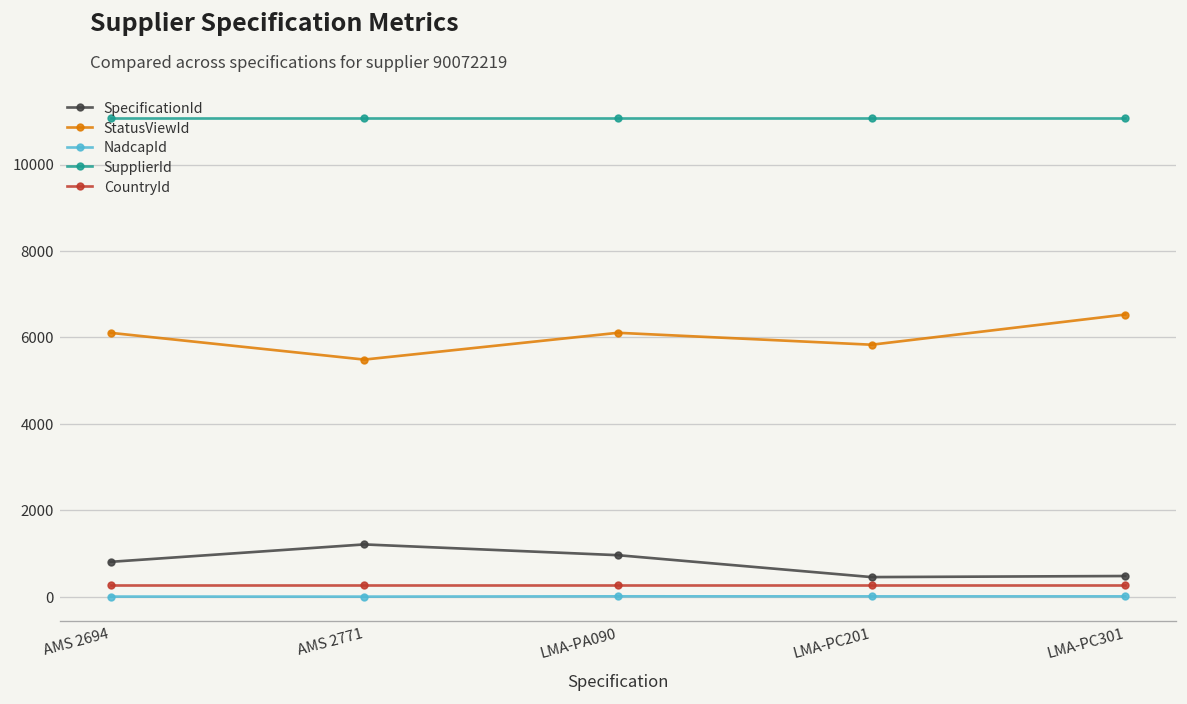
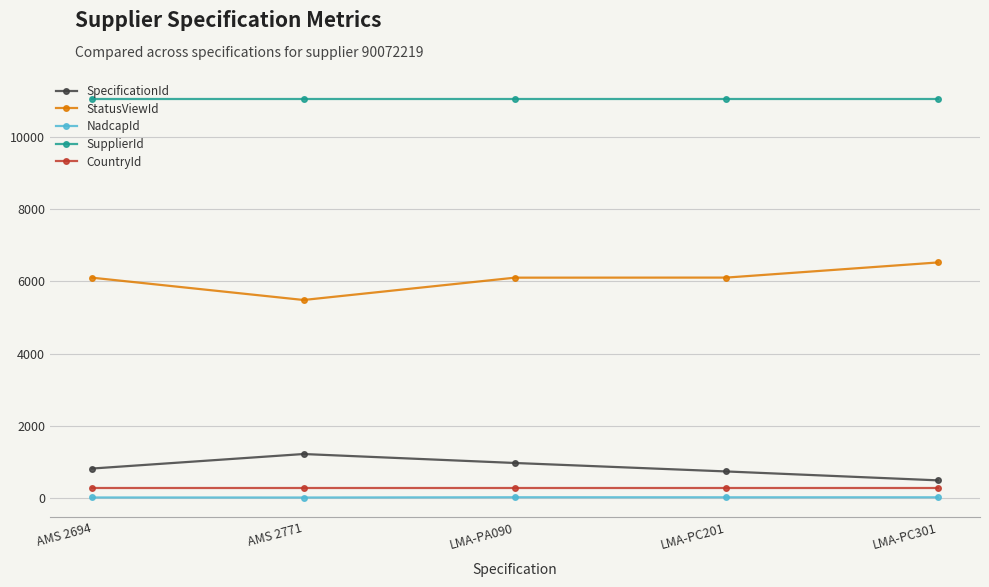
  {
    "SpecificationId": {
      "AMS 2694": 800,
      "AMS 2771": 1200,
      "LMA-PA090": 1000,
-     "LMA-PC201": 500,
+     "LMA-PC201": 700,
      "LMA-PC301": 500
    },
    "StatusViewId": {
      "AMS 2694": 6100,
      "AMS 2771": 5500,
      "LMA-PA090": 6100,
-     "LMA-PC201": 5800,
+     "LMA-PC201": 6100,
      "LMA-PC301": 6500
    },
    "NadcapId": {
      "AMS 2694": 0,
      "AMS 2771": 0,
      "LMA-PA090": 0,
      "LMA-PC201": 0,
      "LMA-PC301": 0
    },
    "SupplierId": {
      "AMS 2694": 11100,
      "AMS 2771": 11100,
      "LMA-PA090": 11100,
      "LMA-PC201": 11100,
      "LMA-PC301": 11100
    },
    "CountryId": {
      "AMS 2694": 300,
      "AMS 2771": 300,
      "LMA-PA090": 300,
      "LMA-PC201": 300,
      "LMA-PC301": 300
    }
  }
